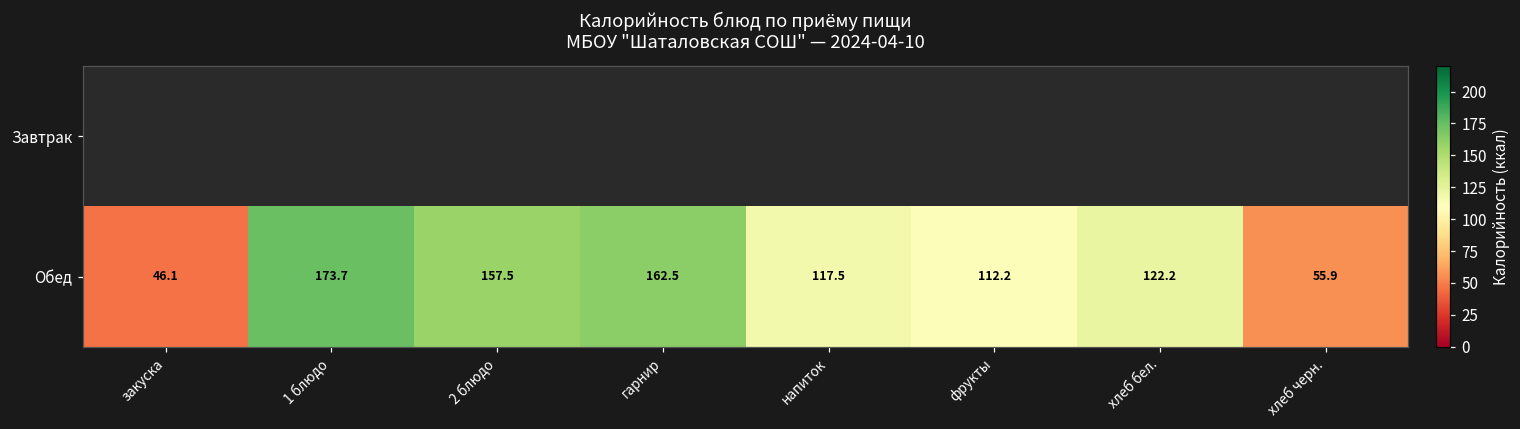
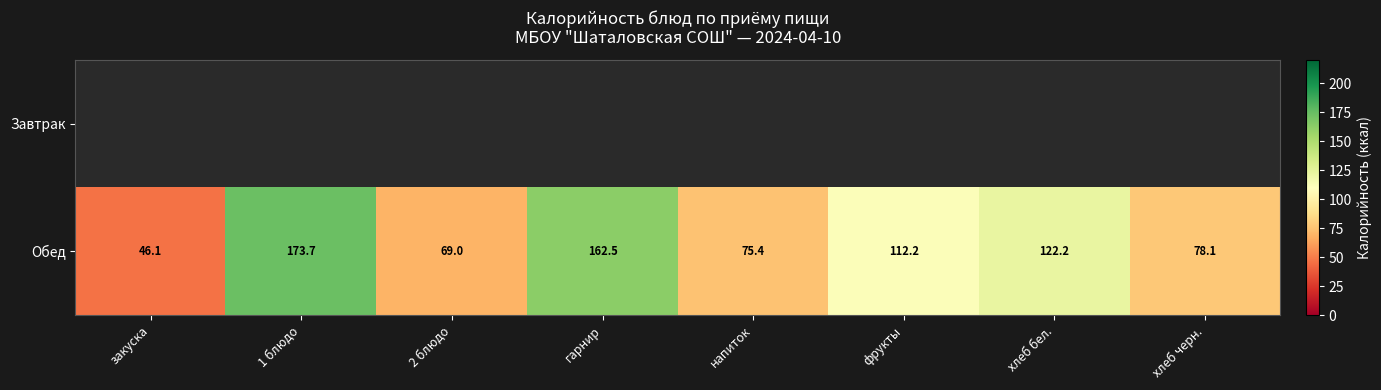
  {
    "Обед": {
      "закуска": 46.1,
      "1 блюдо": 173.7,
-     "2 блюдо": 157.5,
+     "2 блюдо": 69.0,
      "гарнир": 162.5,
-     "напиток": 117.5,
+     "напиток": 75.4,
      "фрукты": 112.2,
      "хлеб бел.": 122.2,
-     "хлеб черн.": 55.9
+     "хлеб черн.": 78.1
    }
  }
